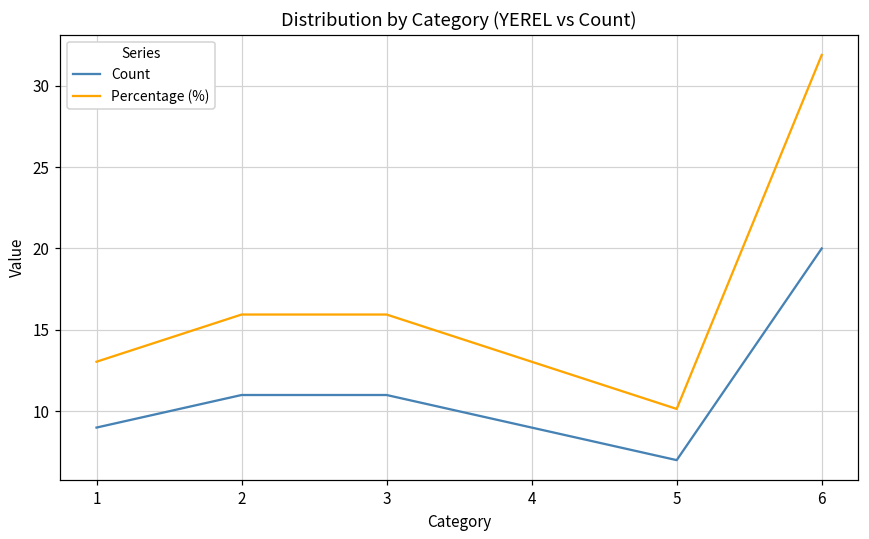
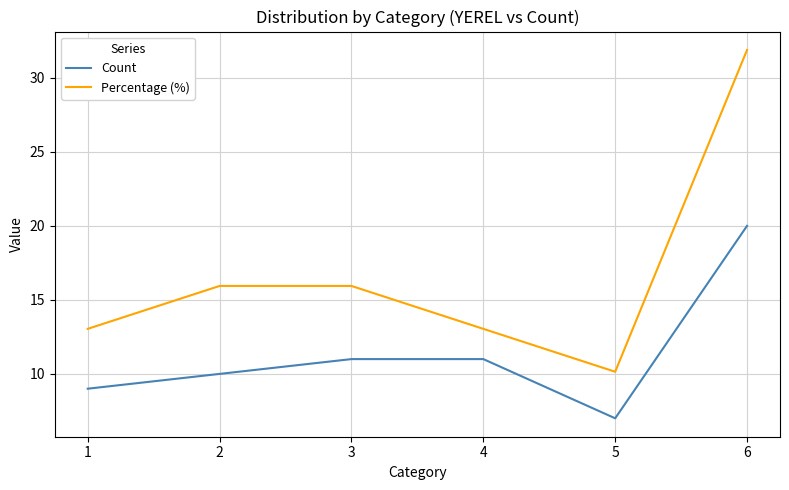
  {
    "Count": {
      "1": 9,
-     "2": 11,
+     "2": 10,
      "3": 11,
-     "4": 9,
+     "4": 11,
      "5": 7,
      "6": 20
    },
    "Percentage (%)": {
      "1": 13,
      "2": 16,
      "3": 16,
      "4": 13,
      "5": 10,
      "6": 32
    }
  }
